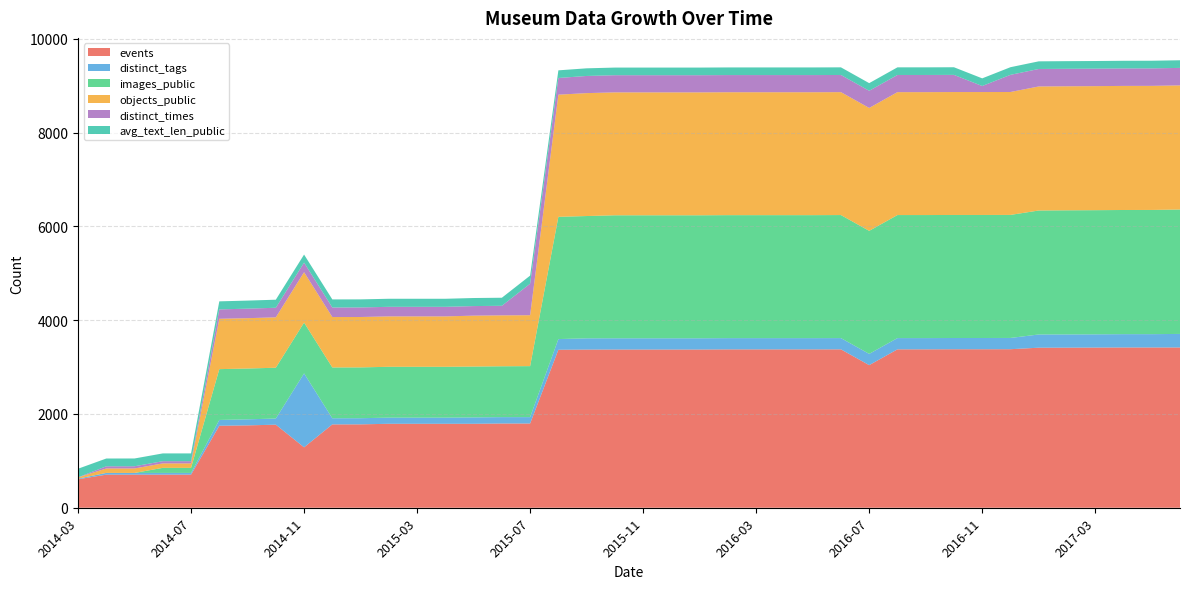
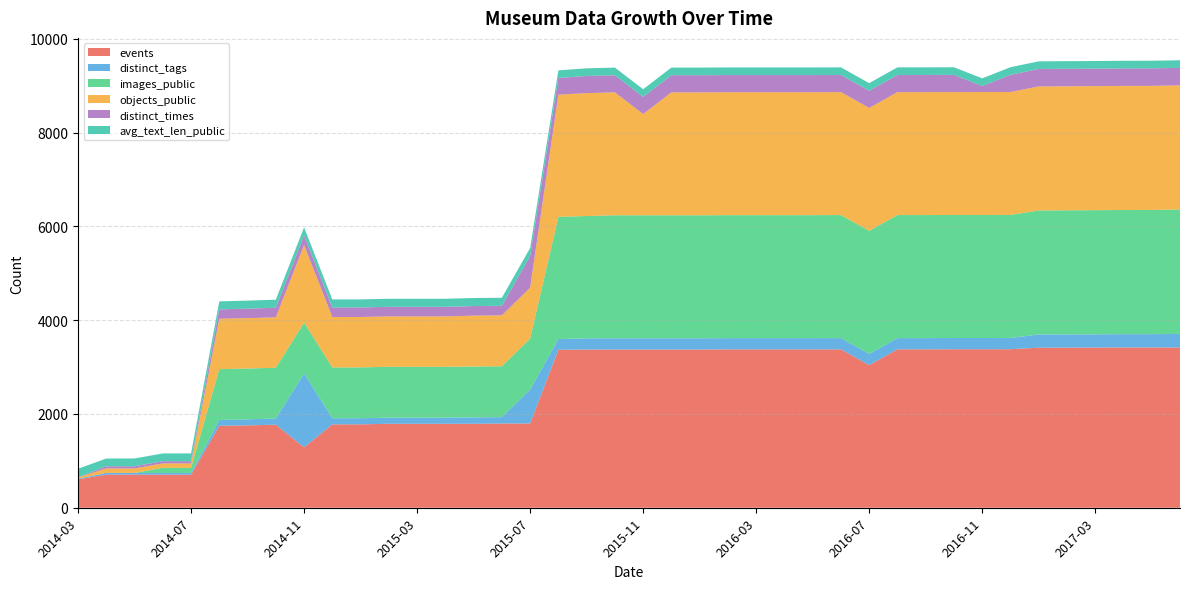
  {
    "events": {
      "2014-11": 1300,
      "2015-03": 1800,
      "2015-07": 1800,
      "2015-11": 3400,
      "2016-03": 3400,
      "2016-07": 3000,
      "2016-11": 3400,
      "2017-03": 3400
    },
    "distinct_tags": {
      "2014-11": 1600,
      "2015-03": 100,
-     "2015-07": 100,
+     "2015-07": 700,
      "2015-11": 200,
      "2016-03": 200,
      "2016-07": 200,
      "2016-11": 200,
      "2017-03": 300
    },
    "objects_public": {
-     "2014-11": 1100,
+     "2014-11": 1700,
      "2015-03": 1100,
      "2015-07": 1100,
-     "2015-11": 2600,
+     "2015-11": 2200,
      "2016-03": 2600,
      "2016-07": 2600,
      "2016-11": 2600,
      "2017-03": 2600
    },
    "distinct_times": {
      "2014-11": 200,
      "2015-03": 200,
      "2015-07": 700,
      "2015-11": 400,
      "2016-03": 400,
      "2016-07": 400,
      "2016-11": 100,
      "2017-03": 400
    }
  }
